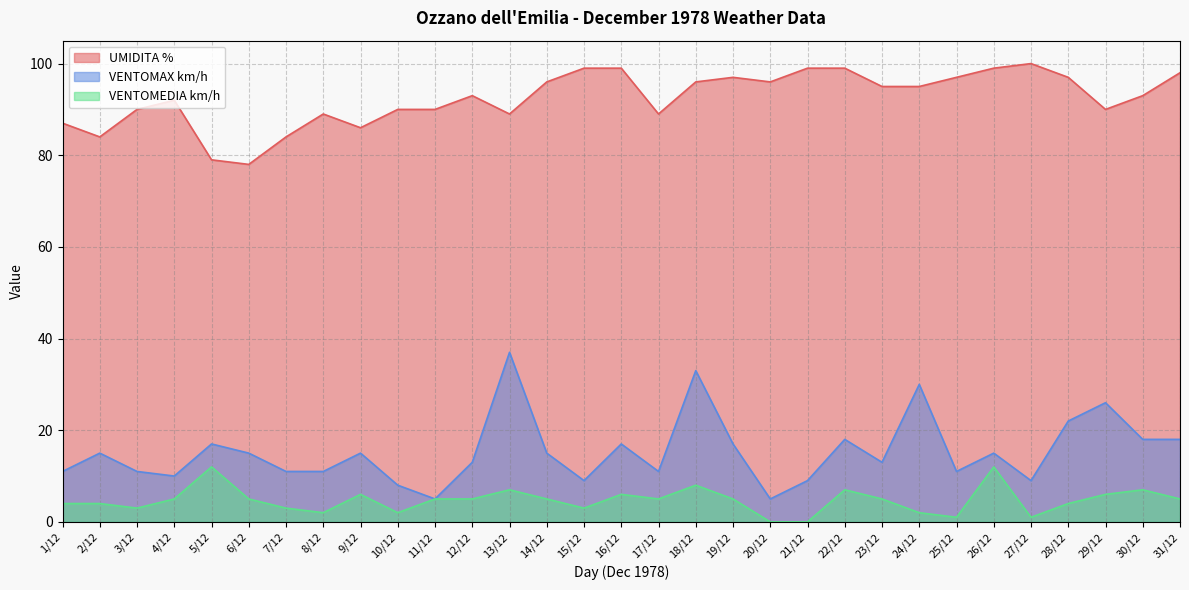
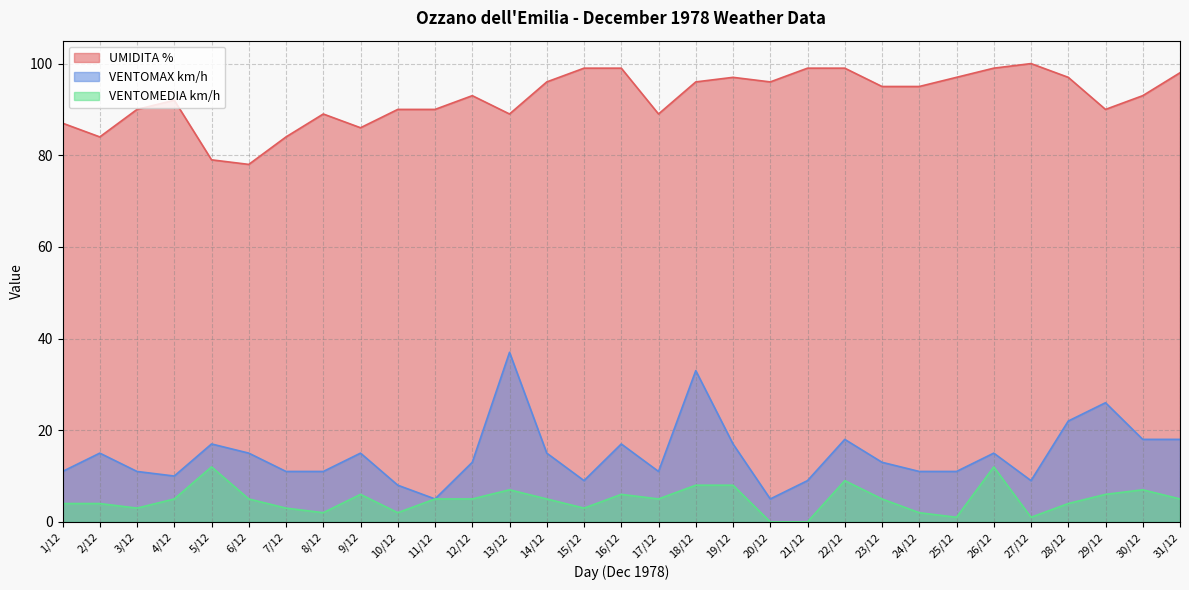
  {
    "UMIDITA %": {
      "1/12": 87,
      "2/12": 84,
      "3/12": 90,
      "5/12": 79,
      "6/12": 78,
      "7/12": 84,
      "8/12": 89,
      "9/12": 86,
      "10/12": 90,
      "11/12": 90,
      "12/12": 93,
      "13/12": 89,
      "14/12": 96,
      "15/12": 99,
      "16/12": 99,
      "17/12": 89,
      "18/12": 96,
      "19/12": 97,
      "20/12": 96,
      "21/12": 99,
      "22/12": 99,
      "23/12": 95,
      "24/12": 95,
      "25/12": 97,
      "26/12": 99,
      "27/12": 100,
      "28/12": 97,
      "29/12": 90,
      "30/12": 93,
      "31/12": 98
    },
    "VENTOMAX km/h": {
      "1/12": 11,
      "2/12": 15,
      "3/12": 11,
      "4/12": 10,
      "5/12": 17,
      "6/12": 15,
      "7/12": 11,
      "8/12": 11,
      "9/12": 15,
      "10/12": 8,
      "12/12": 13,
      "13/12": 37,
      "14/12": 15,
      "15/12": 9,
      "16/12": 17,
      "17/12": 11,
      "18/12": 33,
      "19/12": 17,
      "20/12": 5,
      "21/12": 9,
      "22/12": 18,
      "23/12": 13,
-     "24/12": 30,
+     "24/12": 11,
      "25/12": 11,
      "26/12": 15,
      "27/12": 9,
      "28/12": 22,
      "29/12": 26,
      "30/12": 18,
      "31/12": 18
    },
    "VENTOMEDIA km/h": {
      "1/12": 4,
      "2/12": 4,
      "3/12": 3,
      "4/12": 5,
      "5/12": 12,
      "6/12": 5,
      "7/12": 3,
      "8/12": 2,
      "9/12": 6,
      "10/12": 2,
      "12/12": 5,
      "13/12": 7,
      "14/12": 5,
      "15/12": 3,
      "16/12": 6,
      "17/12": 5,
      "18/12": 8,
-     "19/12": 5,
+     "19/12": 8,
      "20/12": 0,
      "21/12": 0,
-     "22/12": 7,
+     "22/12": 9,
      "23/12": 5,
      "24/12": 2,
      "25/12": 1,
      "26/12": 12,
      "27/12": 1,
      "28/12": 4,
      "29/12": 6,
      "30/12": 7,
      "31/12": 5
    }
  }
